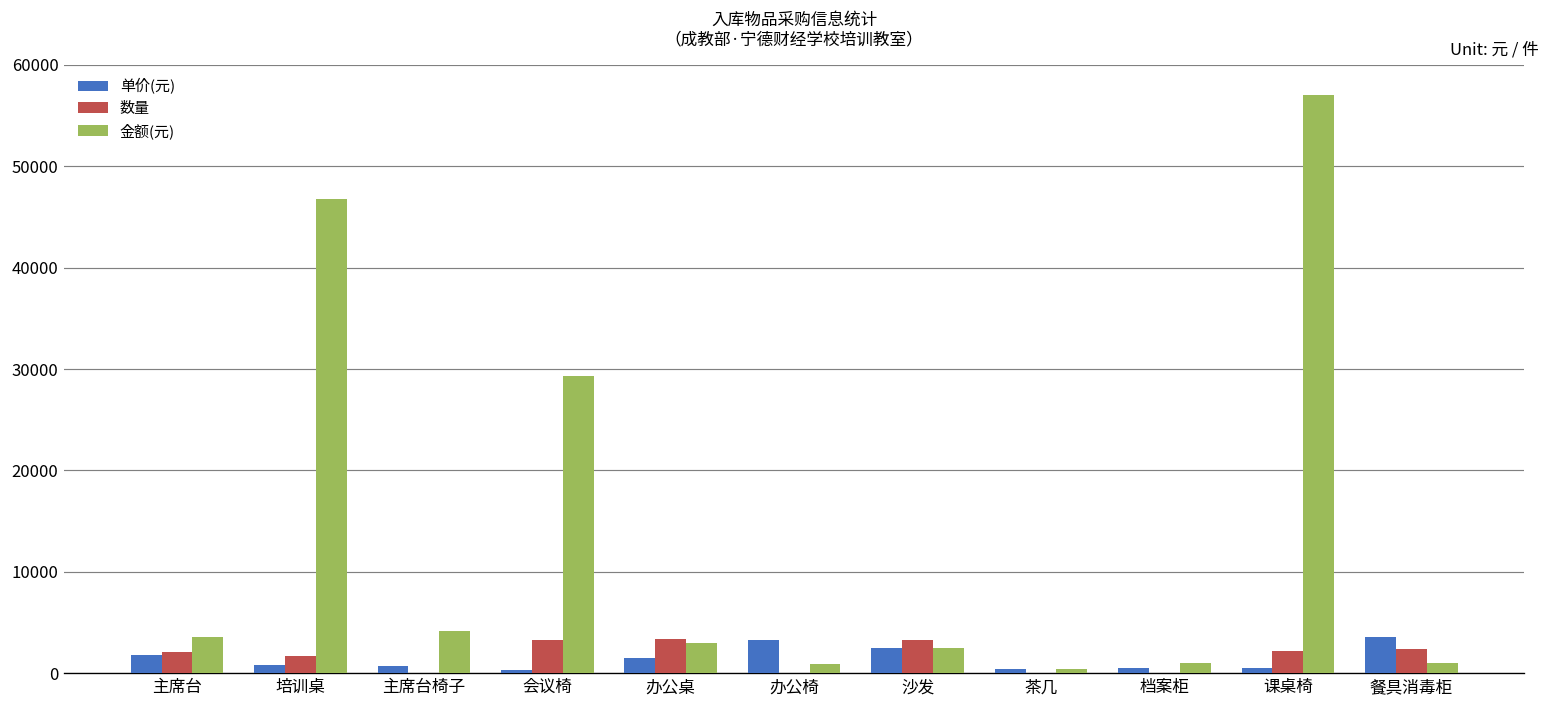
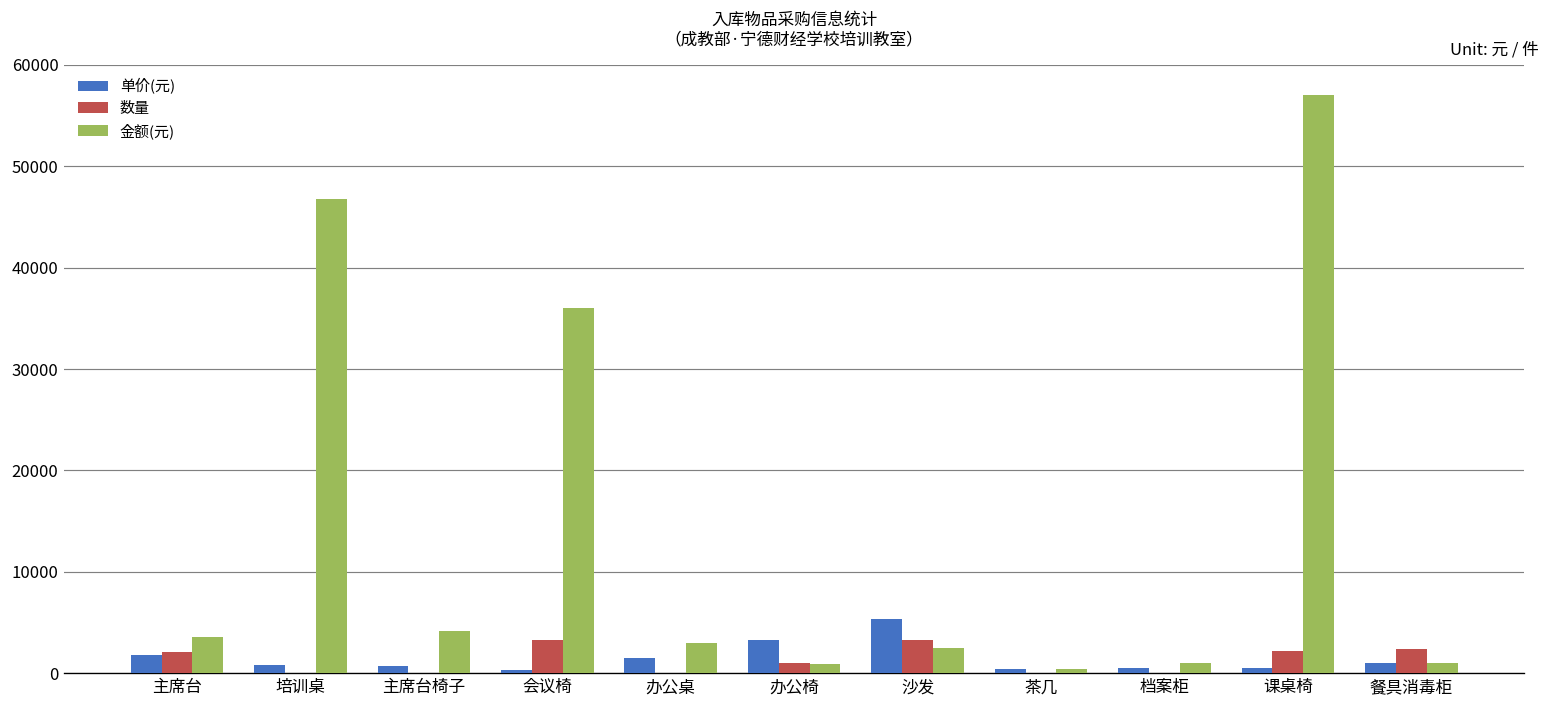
  {
    "单价(元)": {
      "主席台": 2000,
      "培训桌": 1000,
      "主席台椅子": 1000,
      "会议椅": 0,
      "办公桌": 1000,
      "办公椅": 3000,
-     "沙发": 3000,
+     "沙发": 5000,
      "茶几": 0,
      "档案柜": 1000,
      "课桌椅": 1000,
-     "餐具消毒柜": 4000
+     "餐具消毒柜": 1000
    },
    "数量": {
      "主席台": 2000,
-     "培训桌": 2000,
+     "培训桌": 0,
      "会议椅": 3000,
-     "办公桌": 3000,
-     "办公椅": 0,
+     "办公桌": 0,
+     "办公椅": 1000,
      "沙发": 3000,
      "课桌椅": 2000,
      "餐具消毒柜": 2000
    },
    "金额(元)": {
      "主席台": 4000,
      "培训桌": 47000,
      "主席台椅子": 4000,
-     "会议椅": 29000,
+     "会议椅": 36000,
      "办公桌": 3000,
      "办公椅": 1000,
      "沙发": 3000,
      "茶几": 0,
      "档案柜": 1000,
      "课桌椅": 57000,
      "餐具消毒柜": 1000
    }
  }
